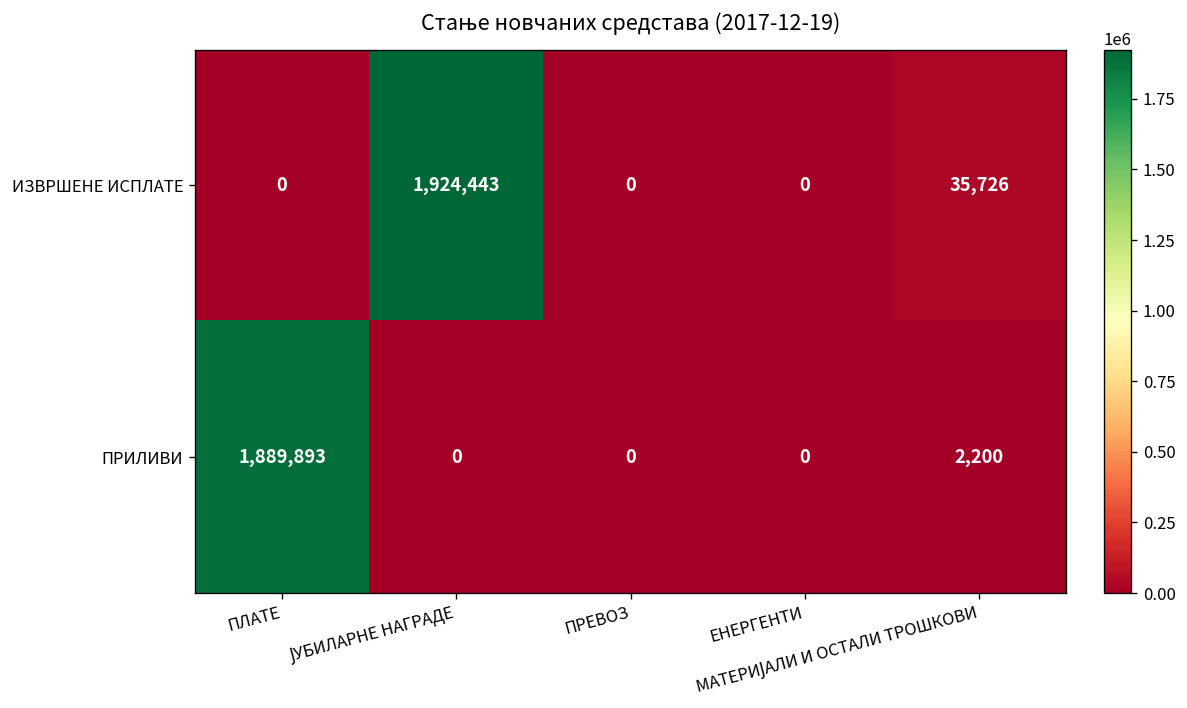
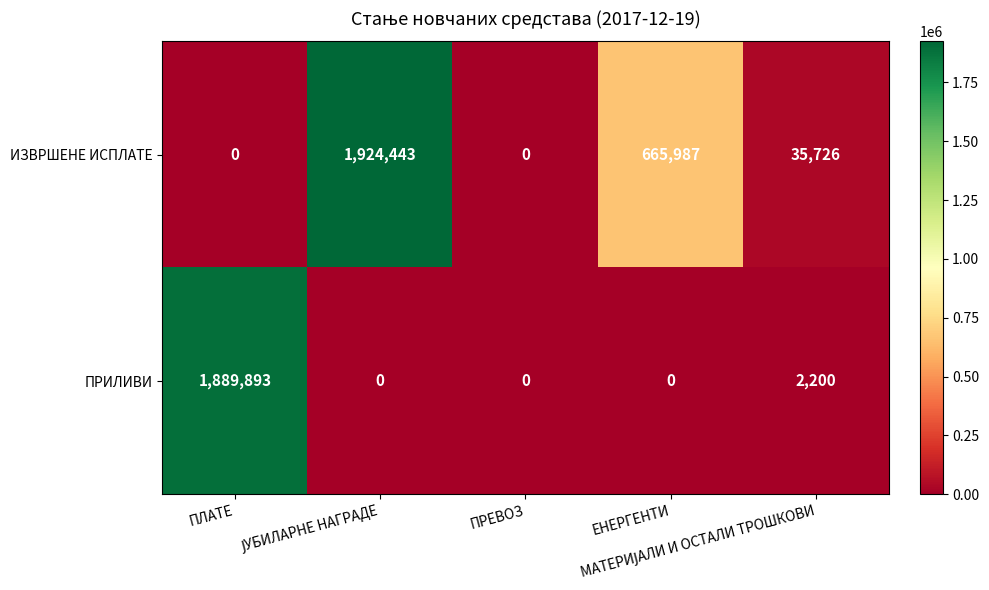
  {
    "ИЗВРШЕНЕ ИСПЛАТЕ": {
      "ПЛАТЕ": "0",
      "ЈУБИЛАРНЕ НАГРАДЕ": "1,924,443",
      "ПРЕВОЗ": "0",
-     "ЕНЕРГЕНТИ": "0",
+     "ЕНЕРГЕНТИ": "665,987",
      "МАТЕРИЈАЛИ И ОСТАЛИ ТРОШКОВИ": "35,726"
    },
    "ПРИЛИВИ": {
      "ПЛАТЕ": "1,889,893",
      "ЈУБИЛАРНЕ НАГРАДЕ": "0",
      "ПРЕВОЗ": "0",
      "ЕНЕРГЕНТИ": "0",
      "МАТЕРИЈАЛИ И ОСТАЛИ ТРОШКОВИ": "2,200"
    }
  }
